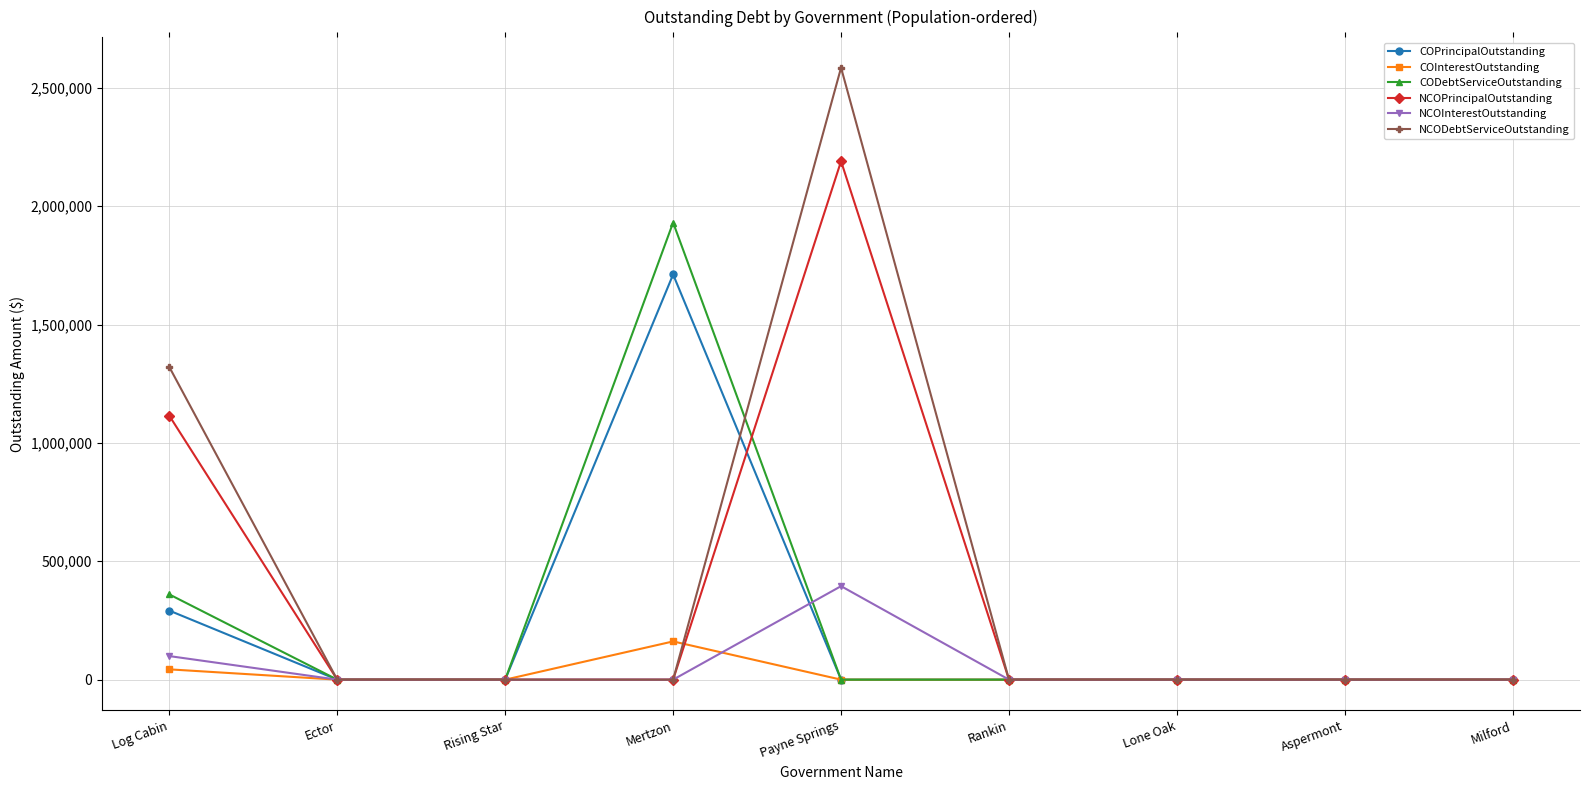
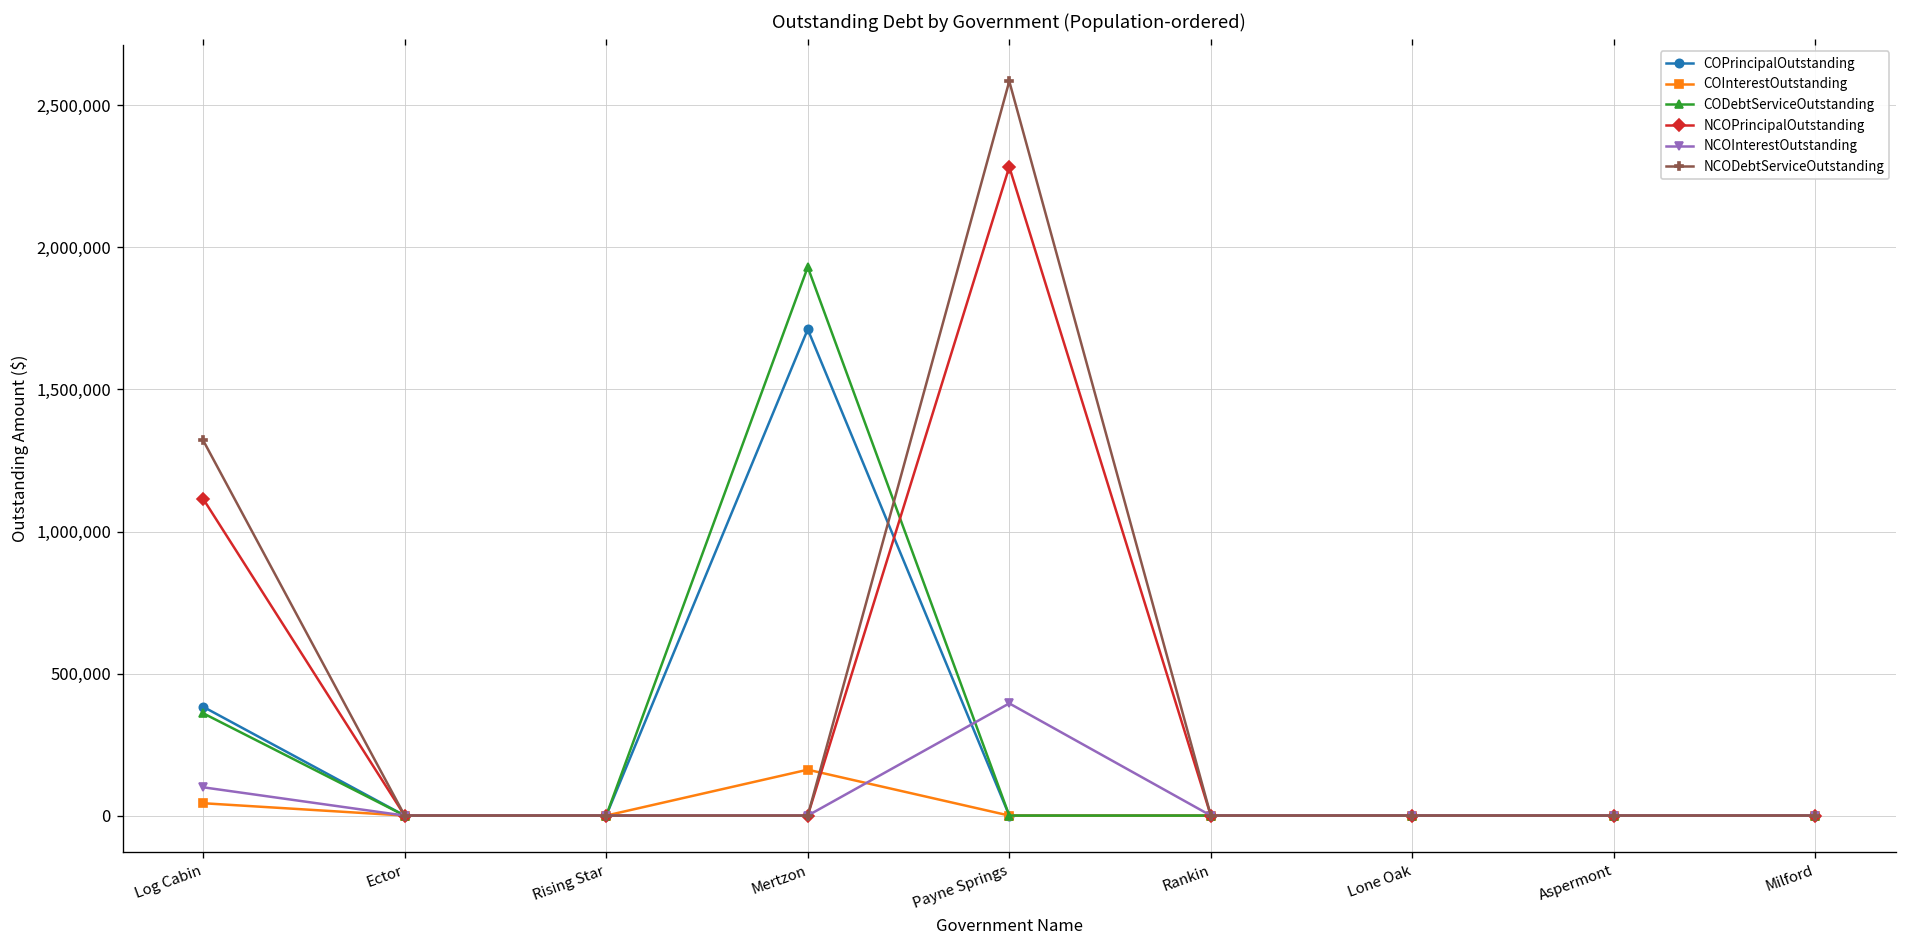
  {
    "COPrincipalOutstanding": {
-     "Log Cabin": "290,000",
+     "Log Cabin": "380,000",
      "Mertzon": "1,710,000"
    },
    "COInterestOutstanding": {
      "Log Cabin": "40,000",
      "Mertzon": "160,000"
    },
    "CODebtServiceOutstanding": {
      "Log Cabin": "360,000",
      "Mertzon": "1,930,000"
    },
    "NCOPrincipalOutstanding": {
      "Log Cabin": "1,120,000",
-     "Payne Springs": "2,190,000"
+     "Payne Springs": "2,280,000"
    },
    "NCOInterestOutstanding": {
      "Log Cabin": "100,000",
      "Payne Springs": "390,000"
    },
    "NCODebtServiceOutstanding": {
      "Log Cabin": "1,320,000",
      "Payne Springs": "2,580,000"
    }
  }
